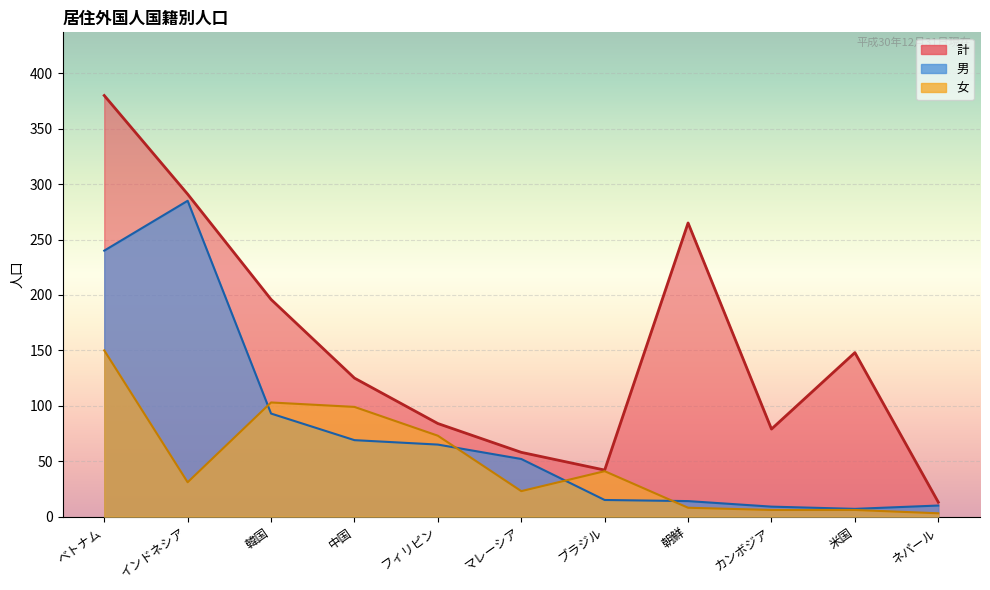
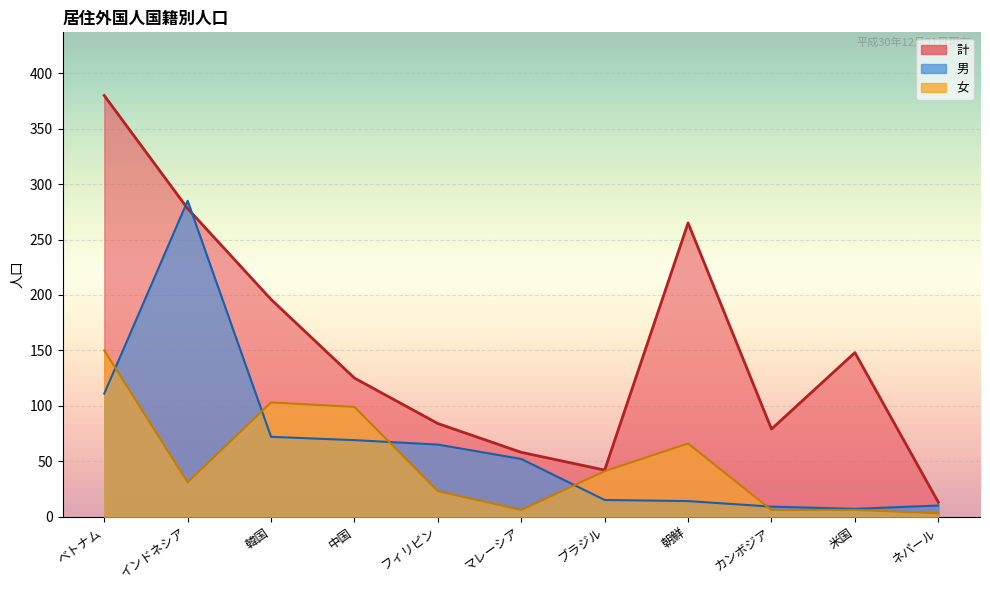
  {
    "計": {
      "ベトナム": 380,
-     "インドネシア": 291,
+     "インドネシア": 278,
      "韓国": 196,
      "中国": 125,
      "フィリピン": 84,
      "マレーシア": 58,
      "朝鮮": 265,
      "カンボジア": 79,
      "米国": 148,
      "ネパール": 13
    },
    "男": {
-     "ベトナム": 240,
+     "ベトナム": 111,
      "インドネシア": 285,
-     "韓国": 93,
+     "韓国": 72,
      "中国": 69,
      "フィリピン": 65,
      "マレーシア": 52,
      "ブラジル": 15,
      "朝鮮": 14,
      "カンボジア": 9,
      "ネパール": 10
    },
    "女": {
      "ベトナム": 150,
      "インドネシア": 31,
      "韓国": 103,
      "中国": 99,
-     "フィリピン": 73,
-     "マレーシア": 23,
-     "朝鮮": 8,
+     "フィリピン": 23,
+     "マレーシア": 6,
+     "朝鮮": 66,
      "カンボジア": 6,
      "ネパール": 3
    }
  }
